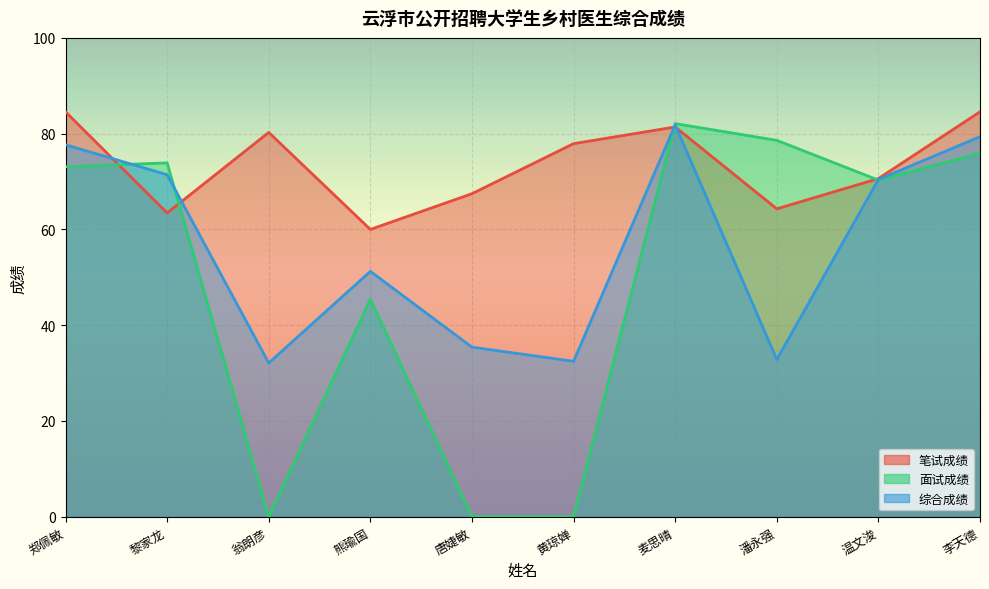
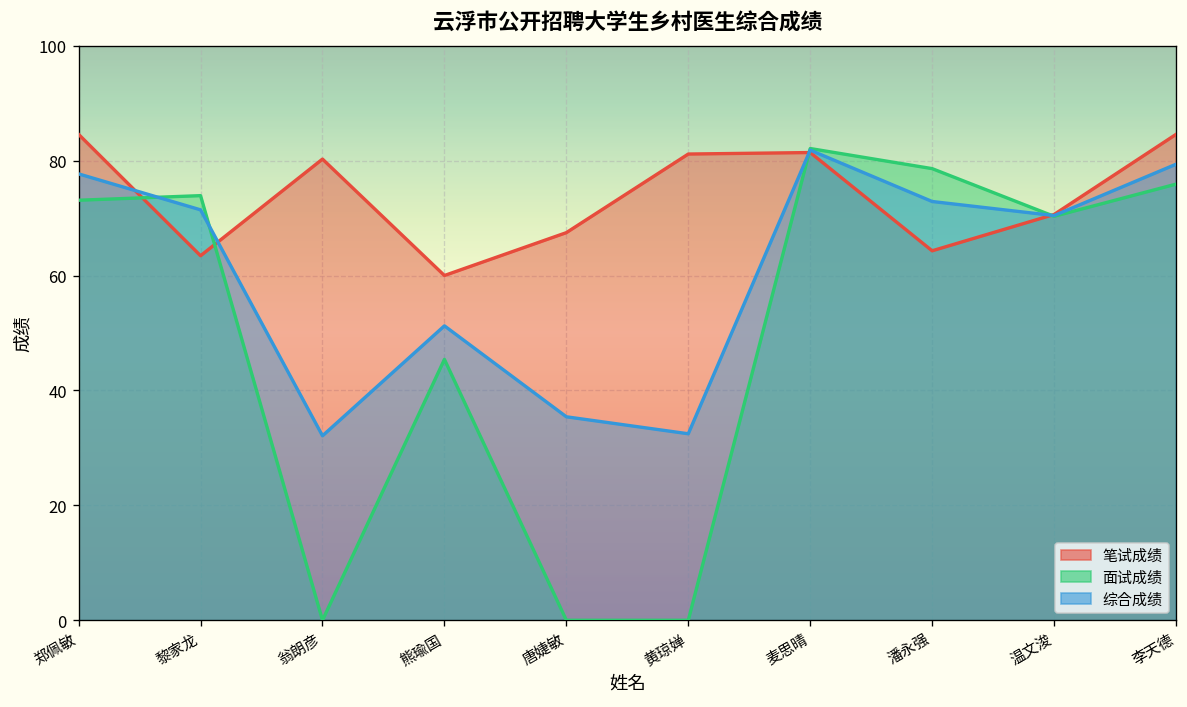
  {
    "笔试成绩": {
      "郑佩敏": 85,
      "黎家龙": 63,
      "翁朗彦": 80,
      "熊瑜国": 60,
      "唐婕敏": 67,
-     "黄琼婵": 78,
+     "黄琼婵": 81,
      "潘永强": 64,
      "李天德": 85
    },
    "面试成绩": {
      "郑佩敏": 73,
      "黎家龙": 74,
      "翁朗彦": 0,
      "熊瑜国": 45,
      "唐婕敏": 0,
      "黄琼婵": 0,
      "潘永强": 79,
      "李天德": 76
    },
    "综合成绩": {
      "郑佩敏": 78,
      "黎家龙": 71,
      "翁朗彦": 32,
      "熊瑜国": 51,
      "唐婕敏": 35,
      "黄琼婵": 32,
-     "潘永强": 33,
+     "潘永强": 73,
      "李天德": 79
    }
  }
